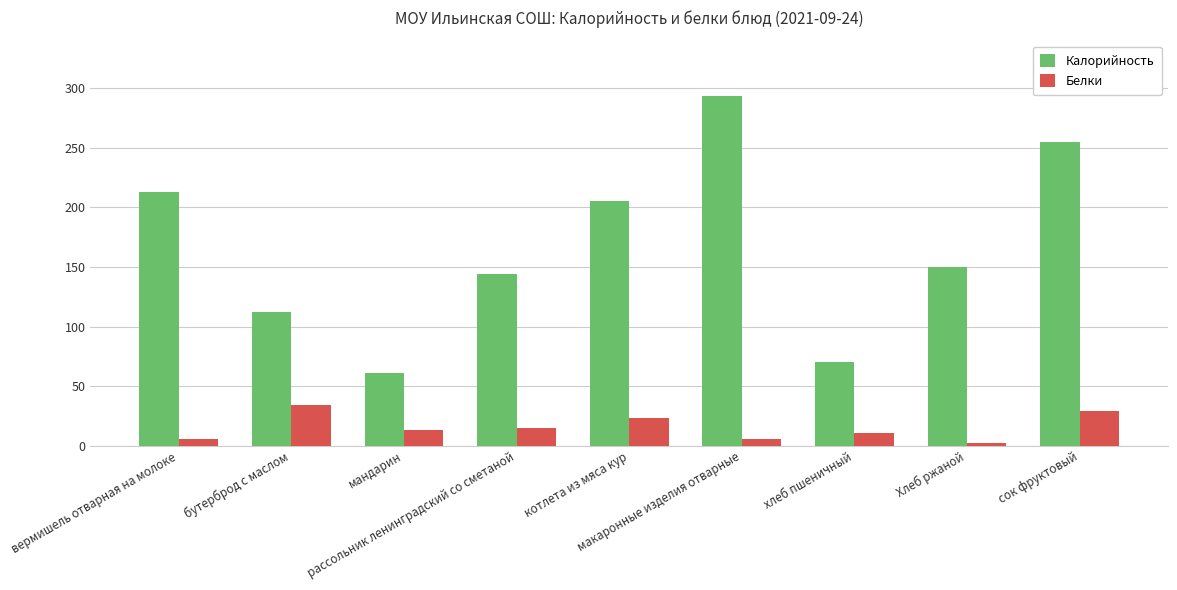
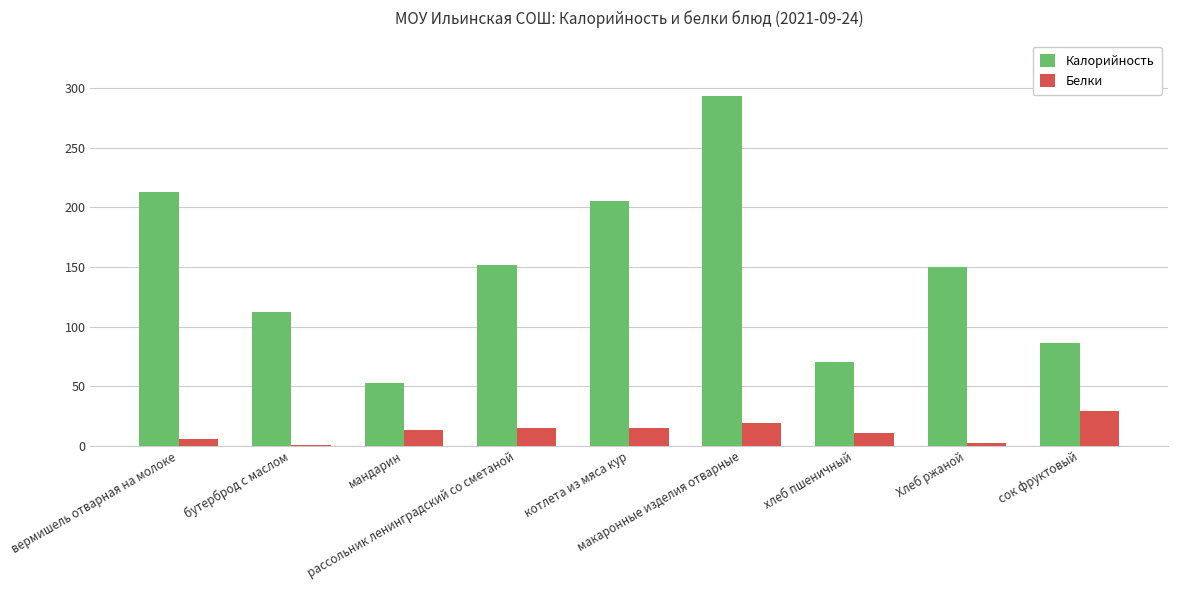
  {
    "Калорийность": {
      "вермишель отварная на молоке": 213,
      "бутерброд с маслом": 112,
-     "мандарин": 61,
-     "рассольник ленинградский со сметаной": 144,
+     "мандарин": 53,
+     "рассольник ленинградский со сметаной": 152,
      "котлета из мяса кур": 205,
      "макаронные изделия отварные": 293,
      "хлеб пшеничный": 70,
      "Хлеб ржаной": 150,
-     "сок фруктовый": 255
+     "сок фруктовый": 86
    },
    "Белки": {
      "вермишель отварная на молоке": 6,
-     "бутерброд с маслом": 34,
+     "бутерброд с маслом": 1,
      "мандарин": 13,
      "рассольник ленинградский со сметаной": 15,
-     "котлета из мяса кур": 23,
-     "макаронные изделия отварные": 6,
+     "котлета из мяса кур": 15,
+     "макаронные изделия отварные": 19,
      "хлеб пшеничный": 11,
      "сок фруктовый": 29
    }
  }
